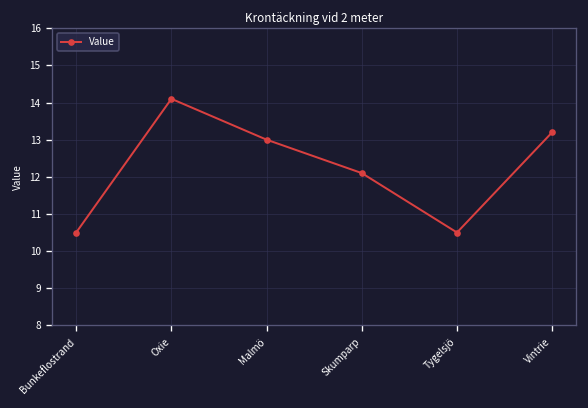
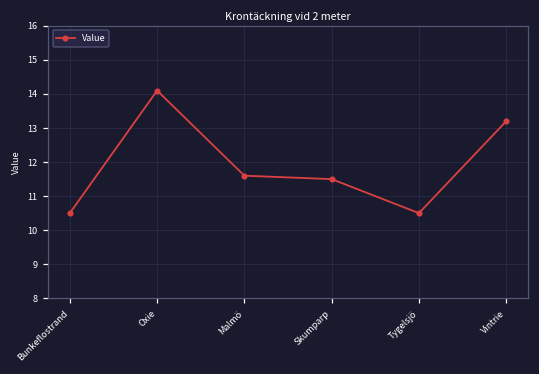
  {
    "Bunkeflostrand": 10.5,
    "Oxie": 14.1,
-   "Malmö": 13.0,
-   "Skumparp": 12.1,
+   "Malmö": 11.6,
+   "Skumparp": 11.5,
    "Tygelsjö": 10.5,
    "Vintrie": 13.2
  }
